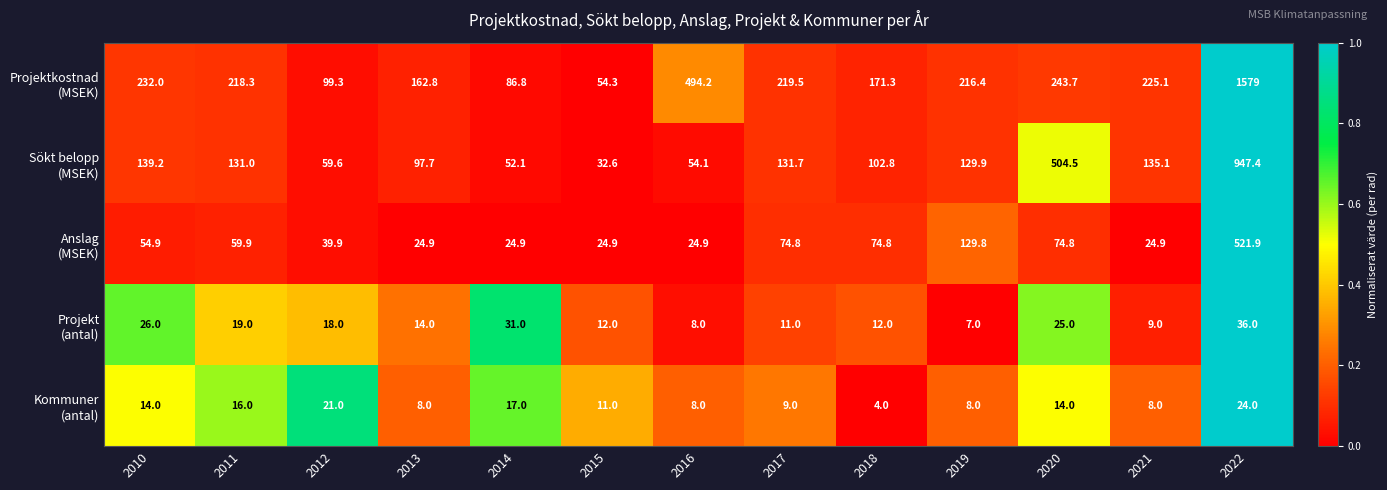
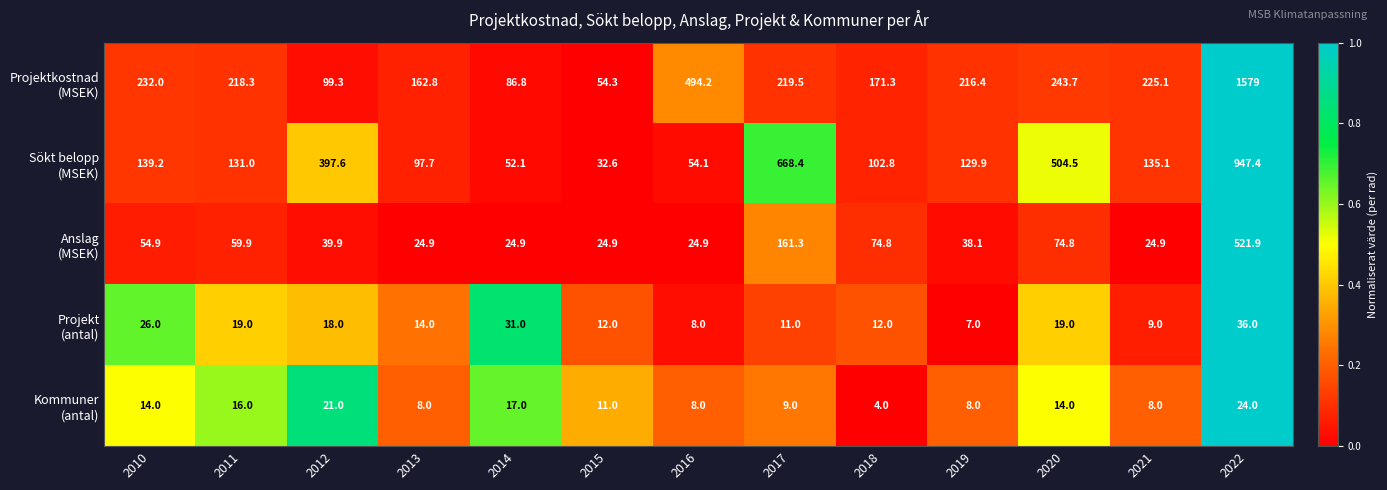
  {
    "Projektkostnad (MSEK)": {
      "2010": 232.0,
      "2011": 218.3,
      "2012": 99.3,
      "2013": 162.8,
      "2014": 86.8,
      "2015": 54.3,
      "2016": 494.2,
      "2017": 219.5,
      "2018": 171.3,
      "2019": 216.4,
      "2020": 243.7,
      "2021": 225.1,
      "2022": 1579
    },
    "Sökt belopp (MSEK)": {
      "2010": 139.2,
      "2011": 131.0,
-     "2012": 59.6,
+     "2012": 397.6,
      "2013": 97.7,
      "2014": 52.1,
      "2015": 32.6,
      "2016": 54.1,
-     "2017": 131.7,
+     "2017": 668.4,
      "2018": 102.8,
      "2019": 129.9,
      "2020": 504.5,
      "2021": 135.1,
      "2022": 947.4
    },
    "Anslag (MSEK)": {
      "2010": 54.9,
      "2011": 59.9,
      "2012": 39.9,
      "2013": 24.9,
      "2014": 24.9,
      "2015": 24.9,
      "2016": 24.9,
-     "2017": 74.8,
+     "2017": 161.3,
      "2018": 74.8,
-     "2019": 129.8,
+     "2019": 38.1,
      "2020": 74.8,
      "2021": 24.9,
      "2022": 521.9
    },
    "Projekt (antal)": {
      "2010": 26.0,
      "2011": 19.0,
      "2012": 18.0,
      "2013": 14.0,
      "2014": 31.0,
      "2015": 12.0,
      "2016": 8.0,
      "2017": 11.0,
      "2018": 12.0,
      "2019": 7.0,
-     "2020": 25.0,
+     "2020": 19.0,
      "2021": 9.0,
      "2022": 36.0
    },
    "Kommuner (antal)": {
      "2010": 14.0,
      "2011": 16.0,
      "2012": 21.0,
      "2013": 8.0,
      "2014": 17.0,
      "2015": 11.0,
      "2016": 8.0,
      "2017": 9.0,
      "2018": 4.0,
      "2019": 8.0,
      "2020": 14.0,
      "2021": 8.0,
      "2022": 24.0
    }
  }
